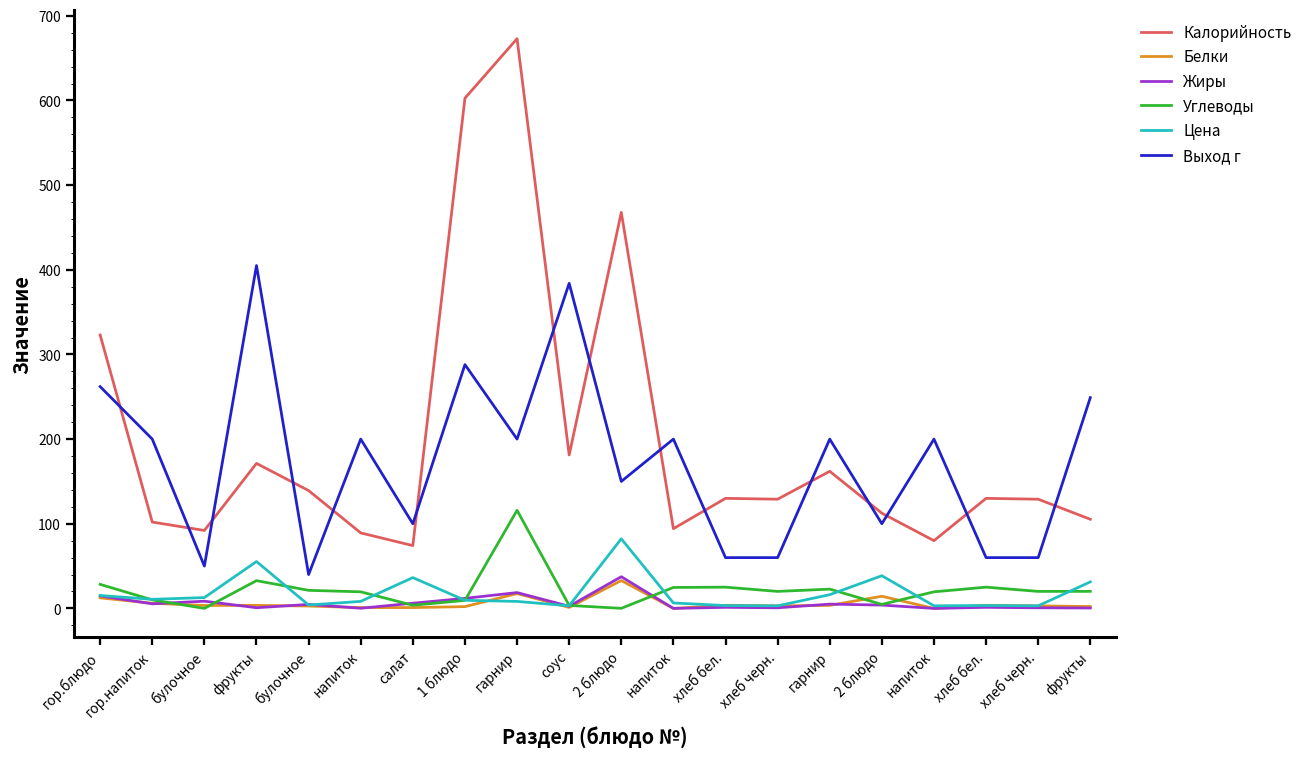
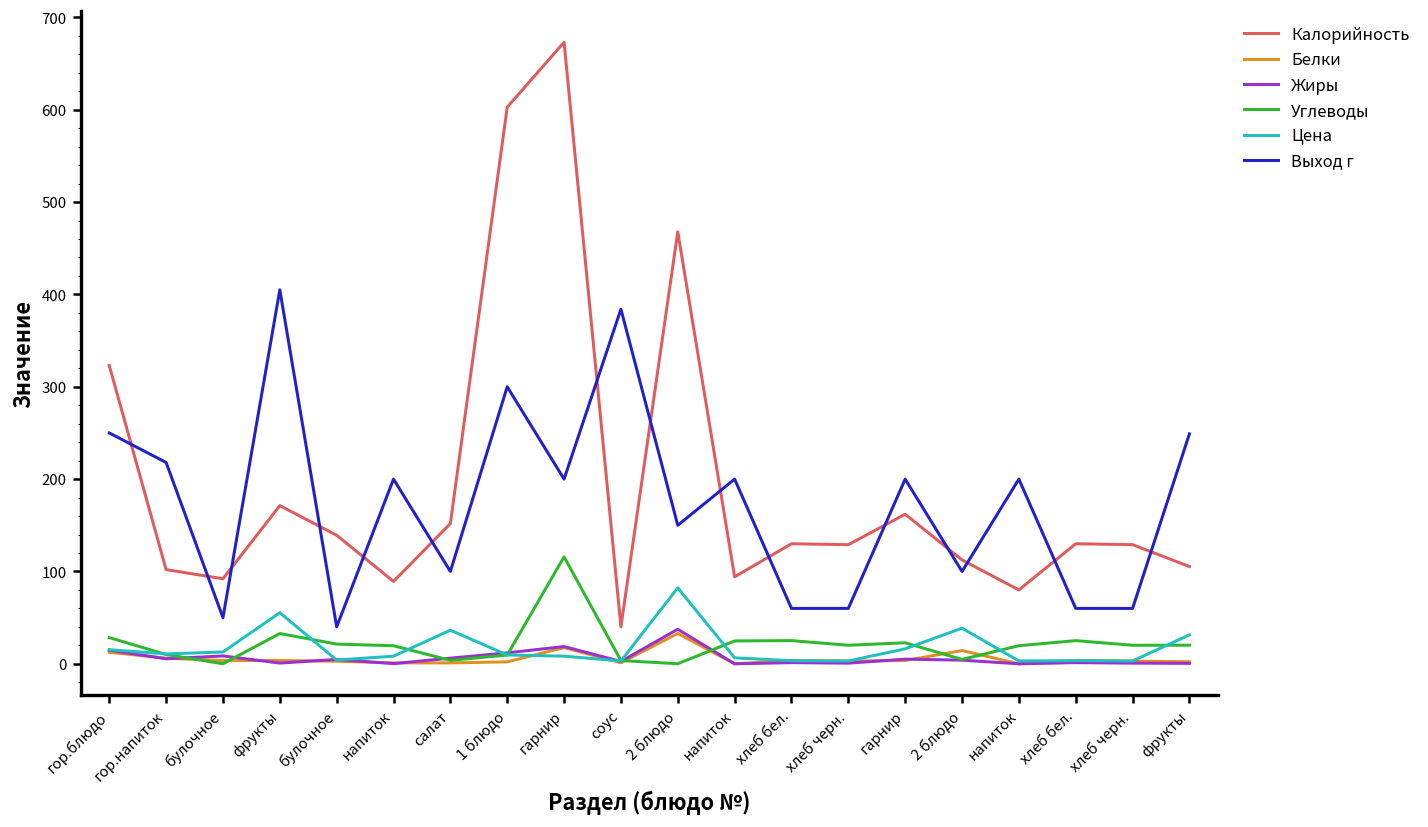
  {
    "Калорийность": {
      "гор.блюдо": 320,
      "гор.напиток": 100,
-     "салат": 70,
+     "салат": 150,
      "1 блюдо": 600,
-     "соус": 180
+     "соус": 40
    },
    "Белки": {
      "1 блюдо": 0
    },
    "Углеводы": {
      "гор.блюдо": 30
    },
    "Цена": {
      "салат": 40
    },
    "Выход г": {
-     "гор.блюдо": 260,
-     "гор.напиток": 200,
+     "гор.блюдо": 250,
+     "гор.напиток": 220,
      "салат": 100,
-     "1 блюдо": 290,
+     "1 блюдо": 300,
      "соус": 380
    }
  }
